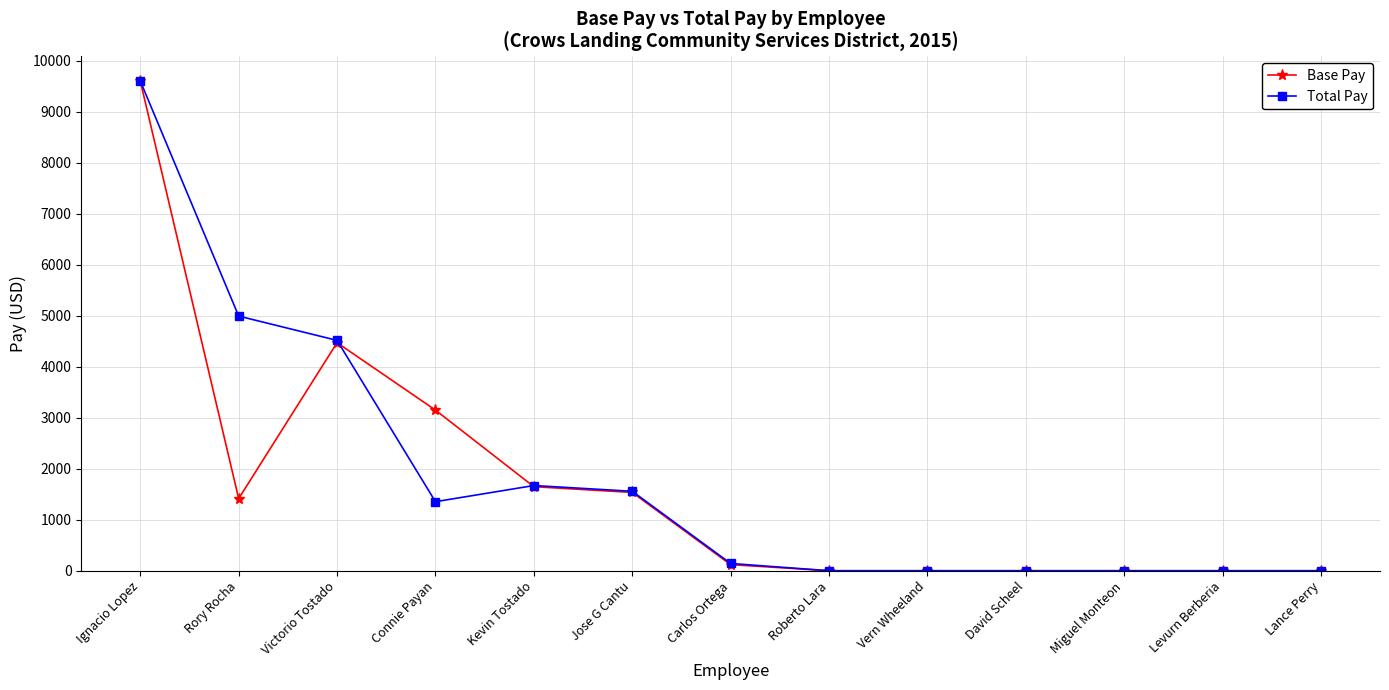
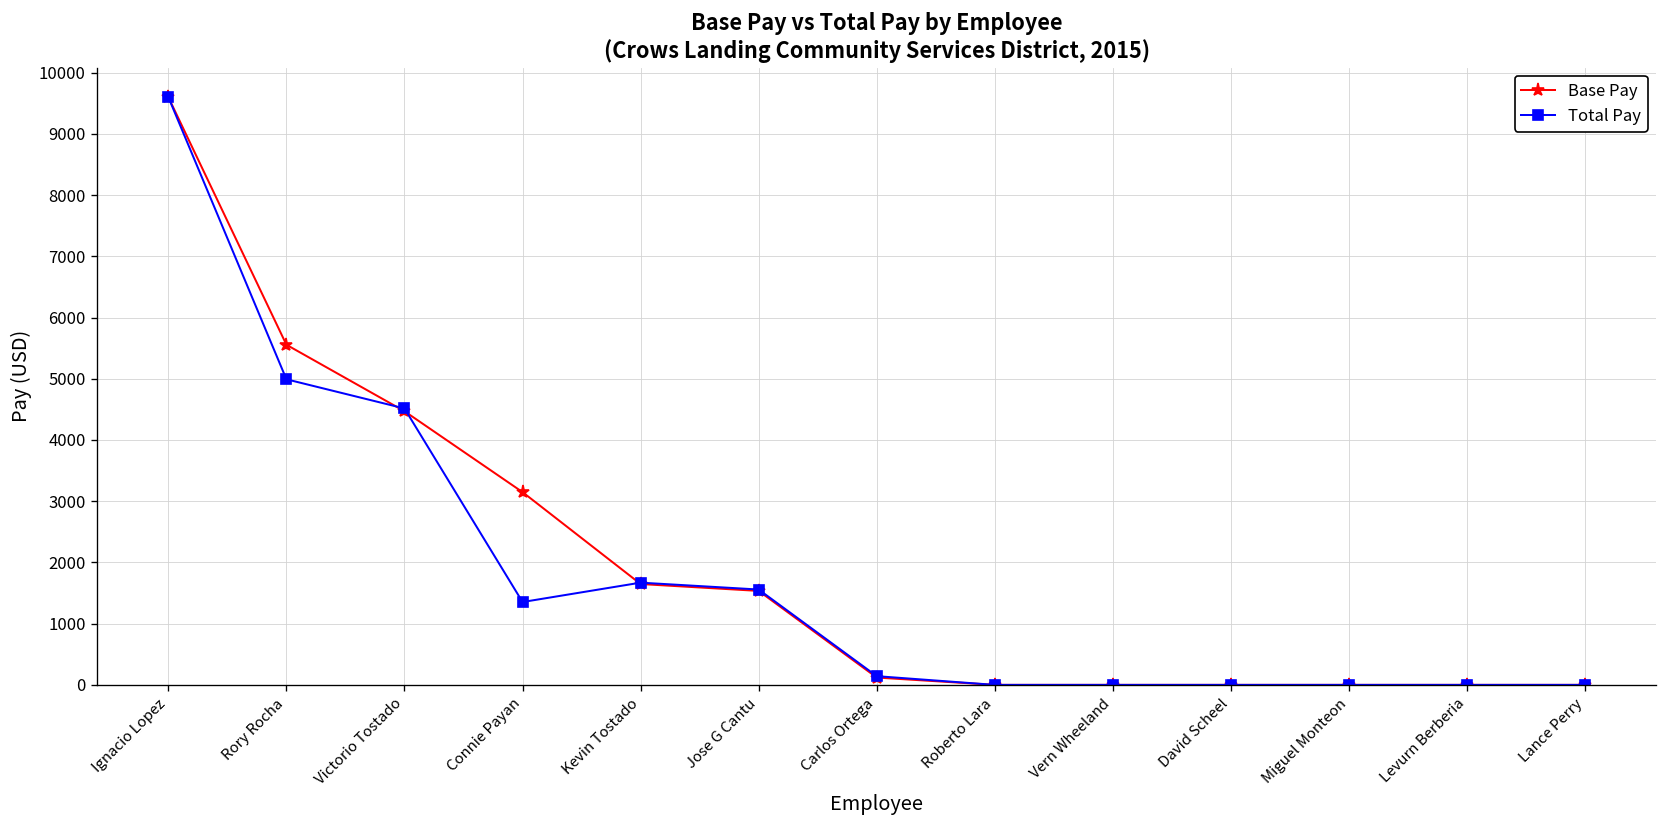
  {
    "Base Pay": {
-     "Rory Rocha": 1400,
+     "Rory Rocha": 5600,
      "Connie Payan": 3100
    },
    "Total Pay": {
      "Rory Rocha": 5000,
      "Connie Payan": 1400
    }
  }
